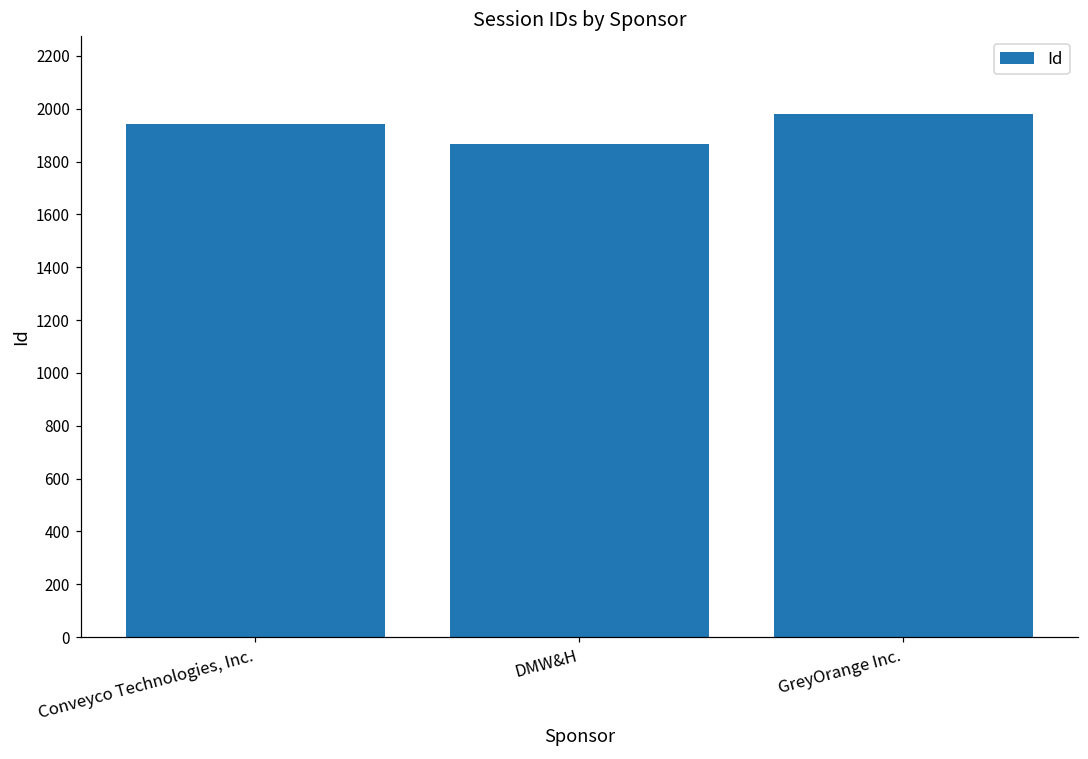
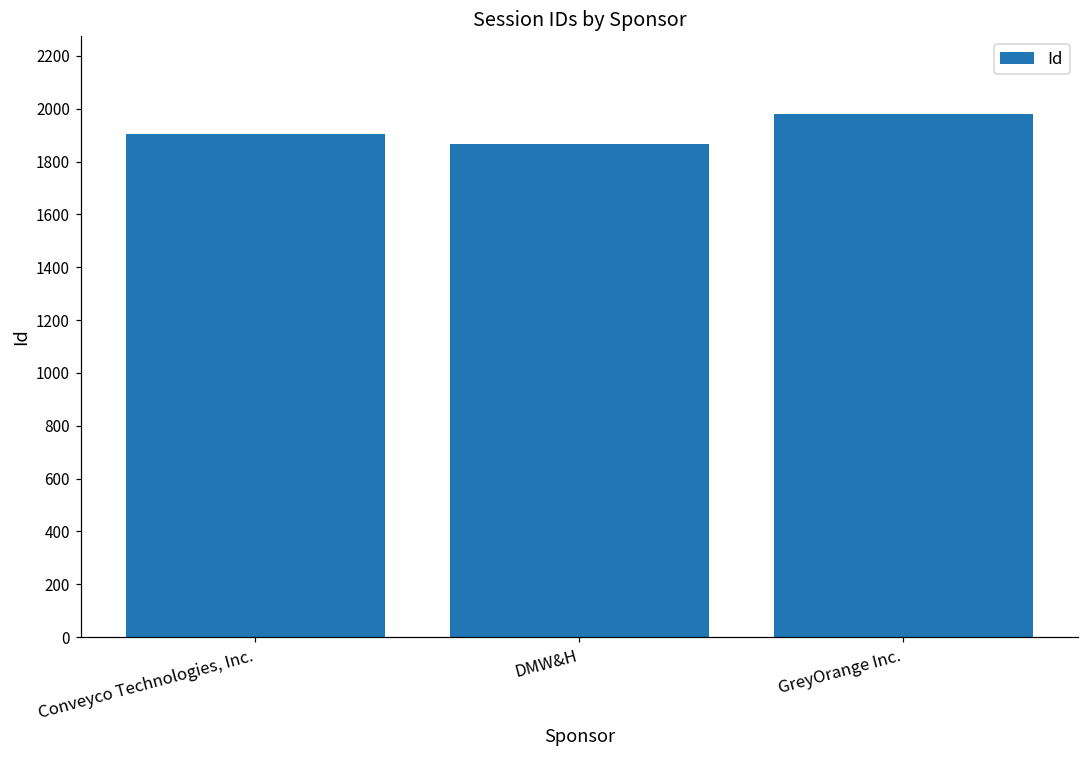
  {
-   "Conveyco Technologies, Inc.": 1940,
+   "Conveyco Technologies, Inc.": 1910,
    "DMW&H": 1870,
    "GreyOrange Inc.": 1980
  }
